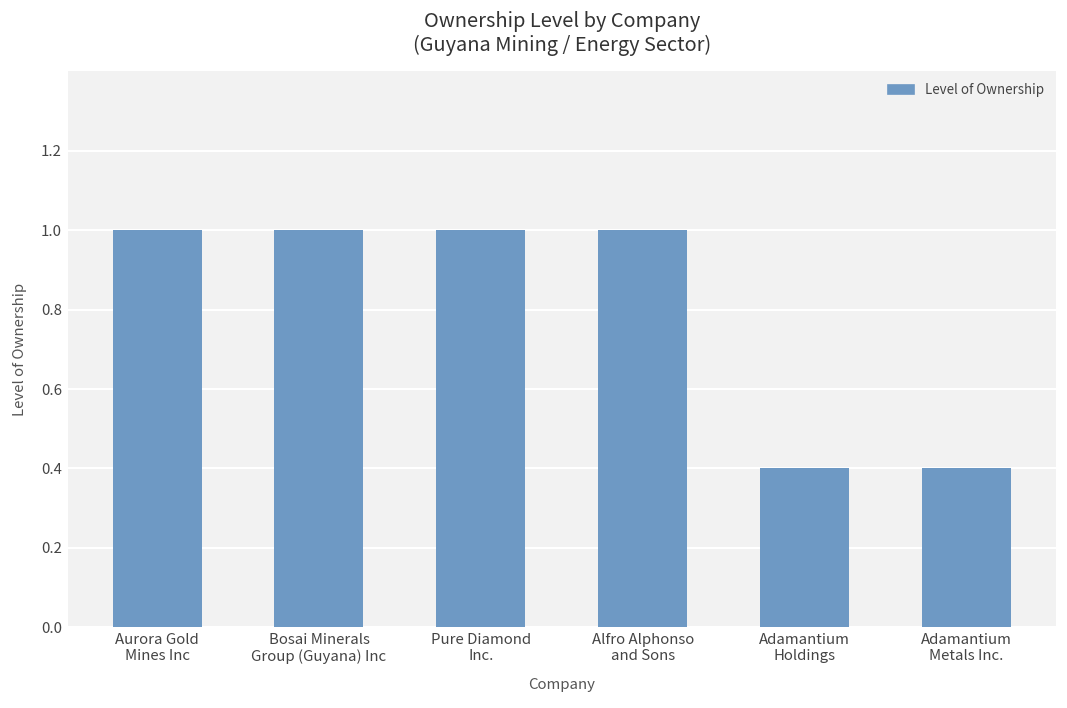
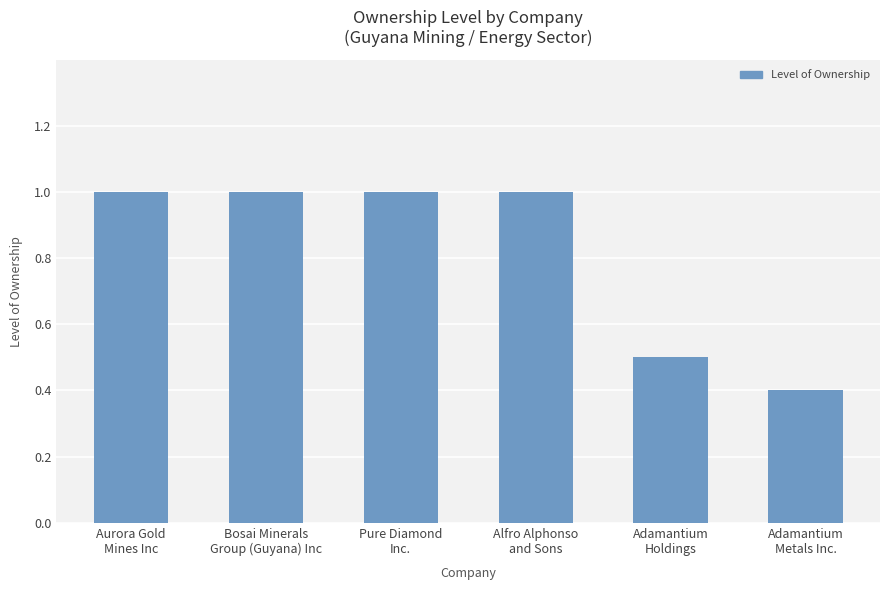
  {
    "Aurora Gold Mines Inc": 1.0,
    "Bosai Minerals Group (Guyana) Inc": 1.0,
    "Pure Diamond Inc.": 1.0,
    "Alfro Alphonso and Sons": 1.0,
-   "Adamantium Holdings": 0.4,
+   "Adamantium Holdings": 0.5,
    "Adamantium Metals Inc.": 0.4
  }
